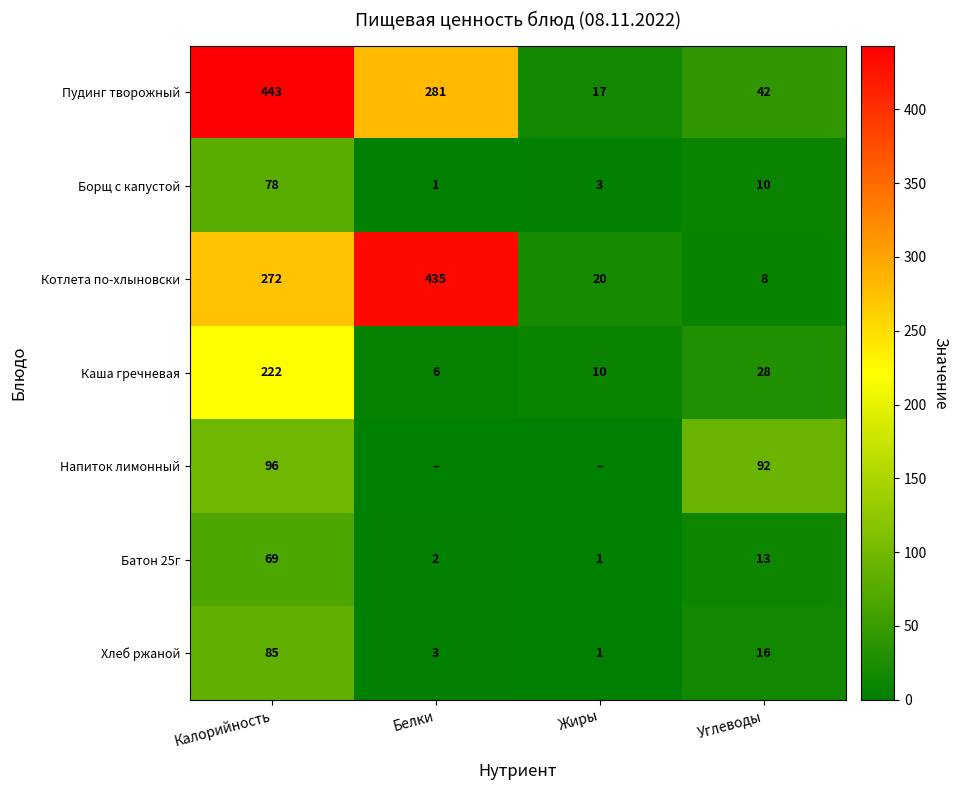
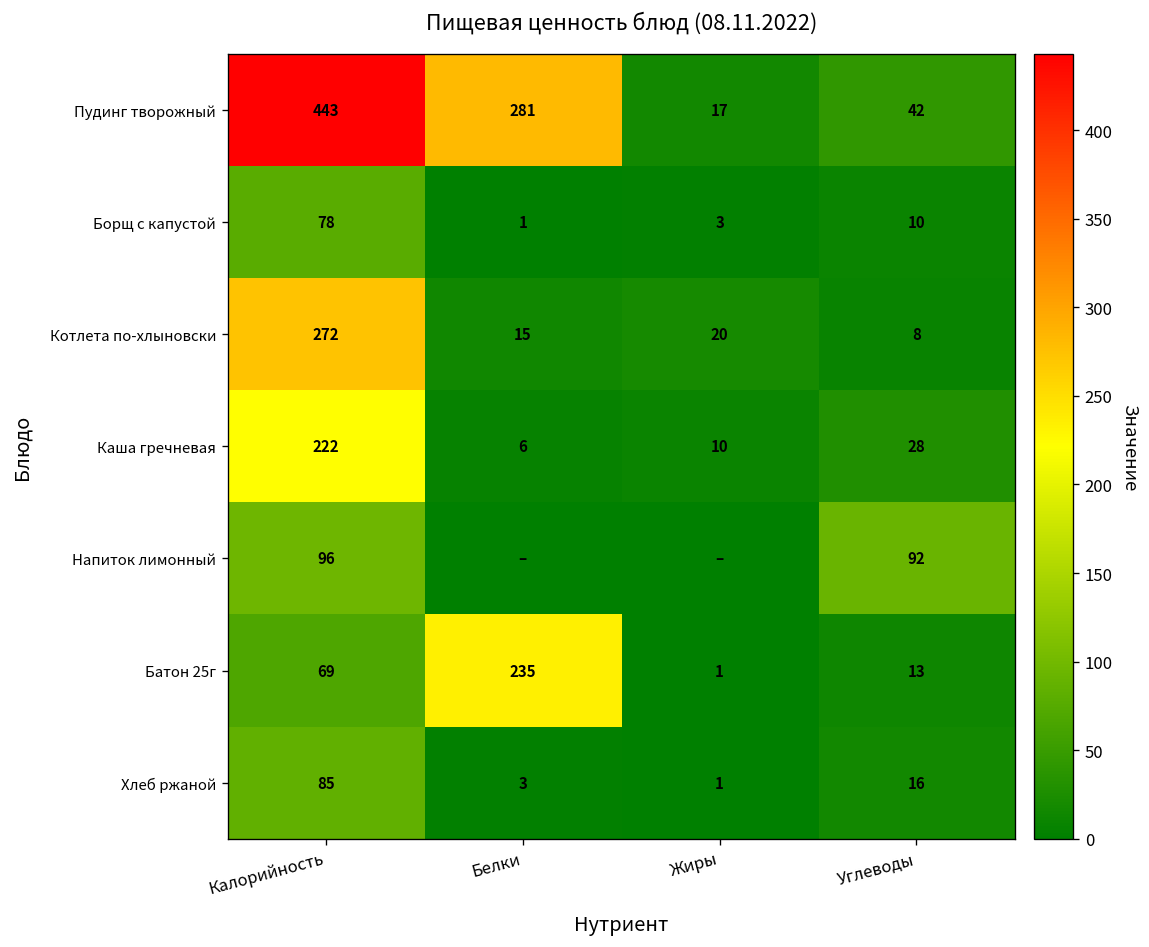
  {
    "Пудинг творожный": {
      "Калорийность": 443,
      "Белки": 281,
      "Жиры": 17,
      "Углеводы": 42
    },
    "Борщ с капустой": {
      "Калорийность": 78,
      "Белки": 1,
      "Жиры": 3,
      "Углеводы": 10
    },
    "Котлета по-хлыновски": {
      "Калорийность": 272,
-     "Белки": 435,
+     "Белки": 15,
      "Жиры": 20,
      "Углеводы": 8
    },
    "Каша гречневая": {
      "Калорийность": 222,
      "Белки": 6,
      "Жиры": 10,
      "Углеводы": 28
    },
    "Напиток лимонный": {
      "Калорийность": 96,
      "Углеводы": 92
    },
    "Батон 25г": {
      "Калорийность": 69,
-     "Белки": 2,
+     "Белки": 235,
      "Жиры": 1,
      "Углеводы": 13
    },
    "Хлеб ржаной": {
      "Калорийность": 85,
      "Белки": 3,
      "Жиры": 1,
      "Углеводы": 16
    }
  }
